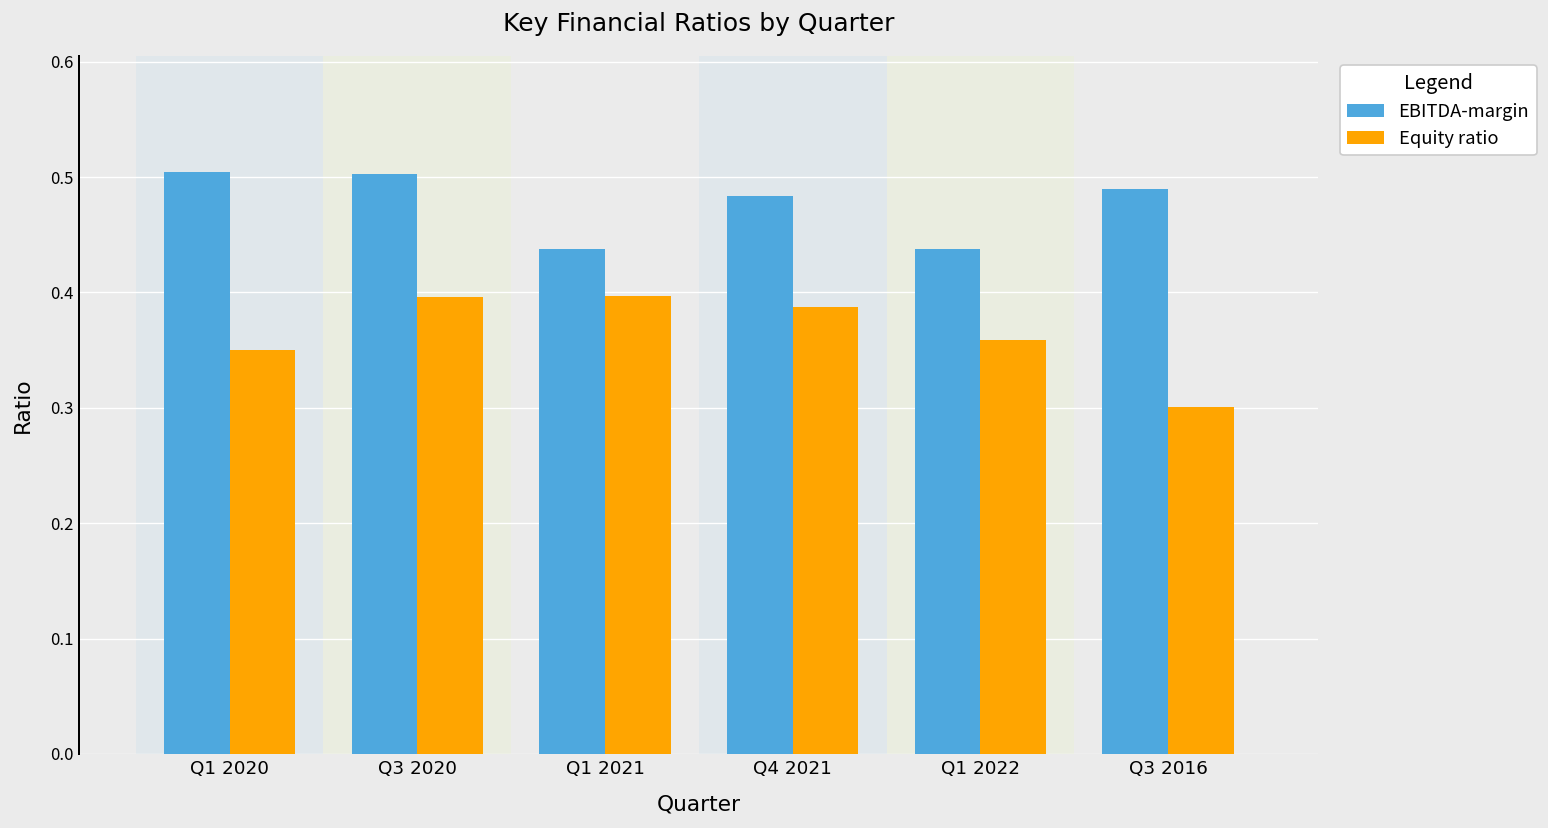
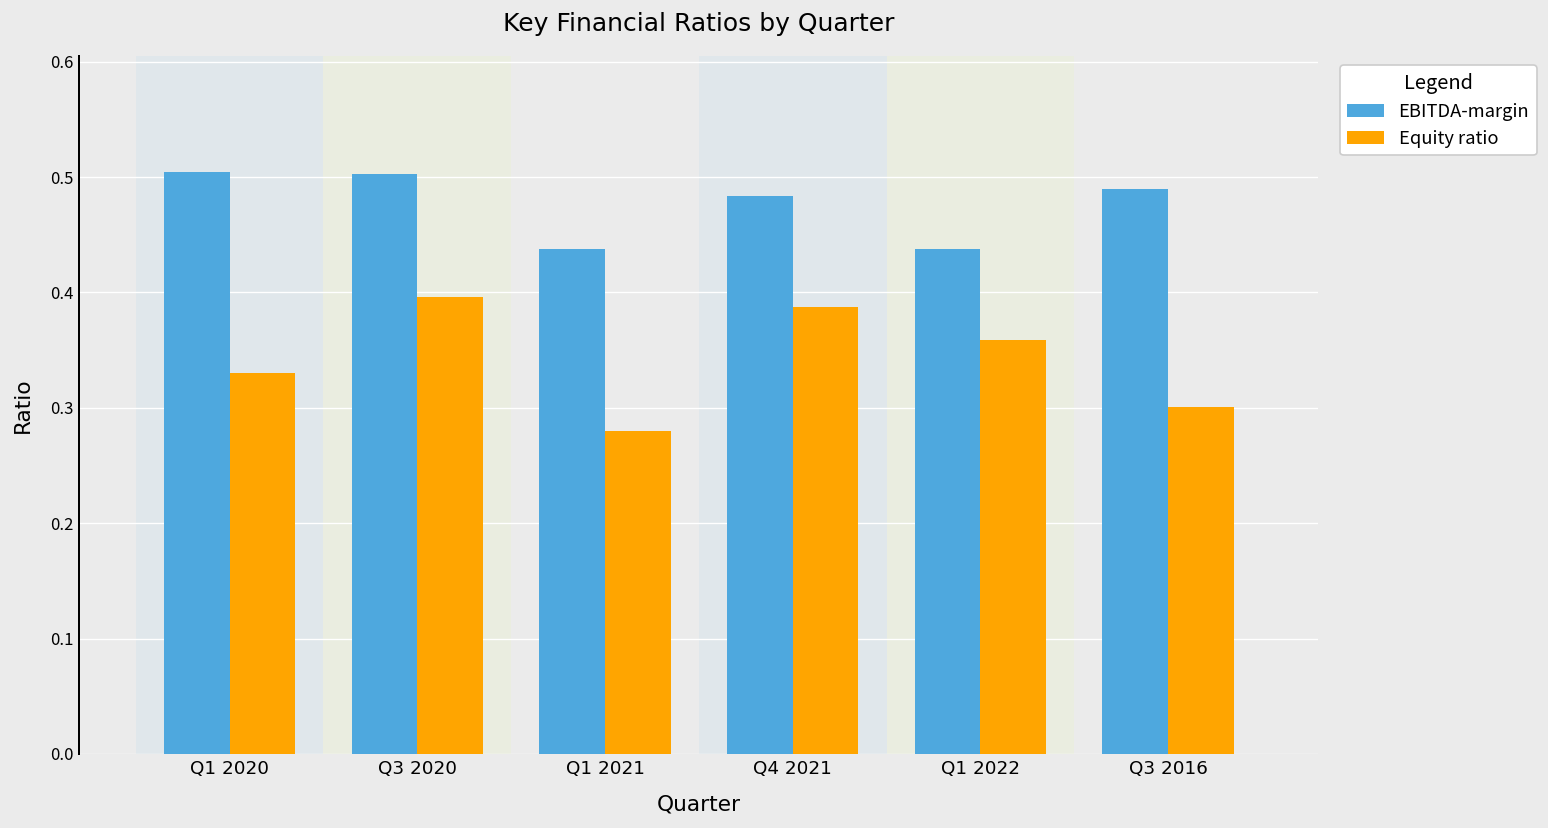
  {
    "EBITDA-margin": {
      "Q1 2020": 0.50,
      "Q3 2020": 0.50,
      "Q1 2021": 0.44,
      "Q4 2021": 0.48,
      "Q1 2022": 0.44,
      "Q3 2016": 0.49
    },
    "Equity ratio": {
-     "Q1 2020": 0.35,
+     "Q1 2020": 0.33,
      "Q3 2020": 0.40,
-     "Q1 2021": 0.40,
+     "Q1 2021": 0.28,
      "Q4 2021": 0.39,
      "Q1 2022": 0.36,
      "Q3 2016": 0.30
    }
  }
